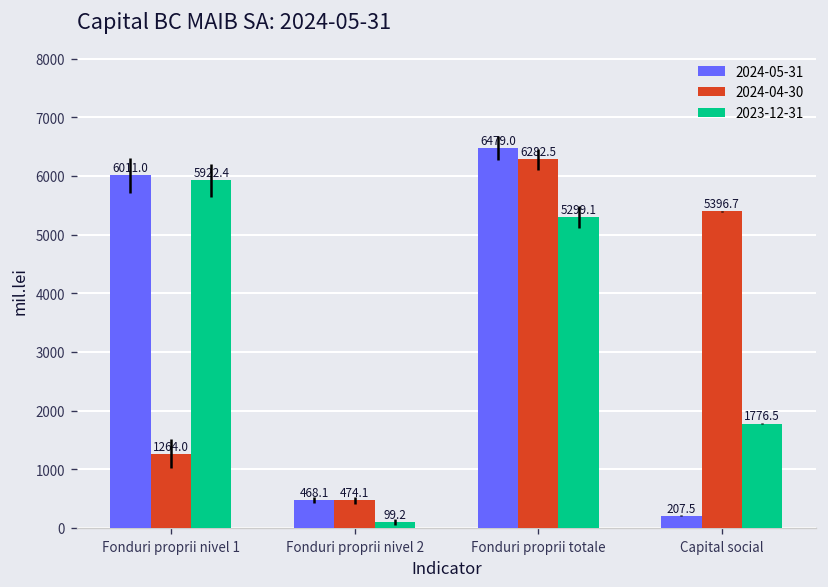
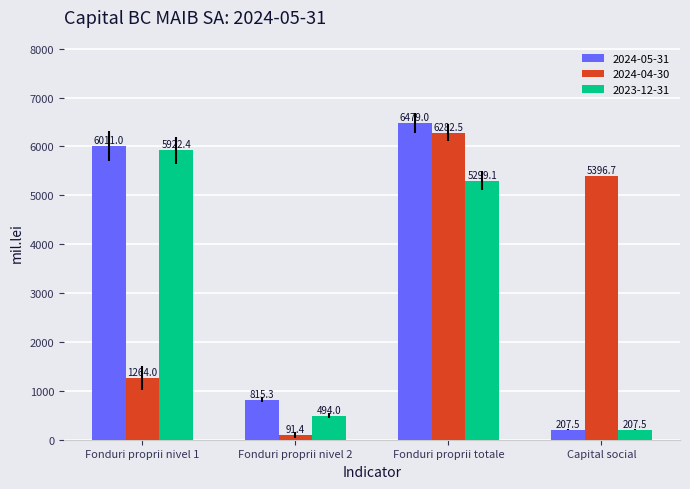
  {
    "2024-05-31": {
      "Fonduri proprii nivel 1": 6011.0,
-     "Fonduri proprii nivel 2": 468.1,
+     "Fonduri proprii nivel 2": 815.3,
      "Fonduri proprii totale": 6479.0,
      "Capital social": 207.5
    },
    "2024-04-30": {
      "Fonduri proprii nivel 1": 1264.0,
-     "Fonduri proprii nivel 2": 474.1,
+     "Fonduri proprii nivel 2": 91.4,
      "Fonduri proprii totale": 6282.5,
      "Capital social": 5396.7
    },
    "2023-12-31": {
      "Fonduri proprii nivel 1": 5922.4,
-     "Fonduri proprii nivel 2": 99.2,
+     "Fonduri proprii nivel 2": 494.0,
      "Fonduri proprii totale": 5299.1,
-     "Capital social": 1776.5
+     "Capital social": 207.5
    }
  }
